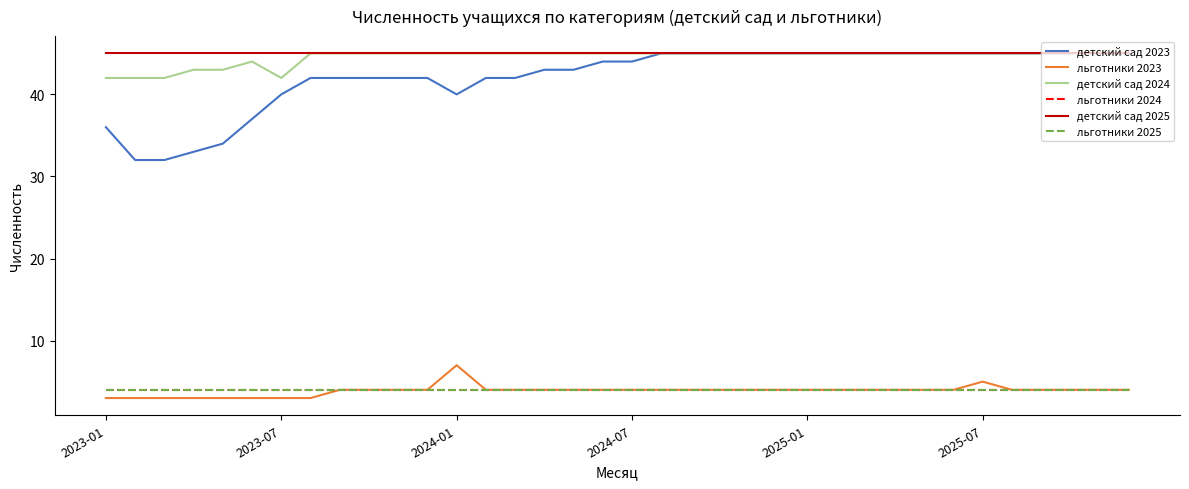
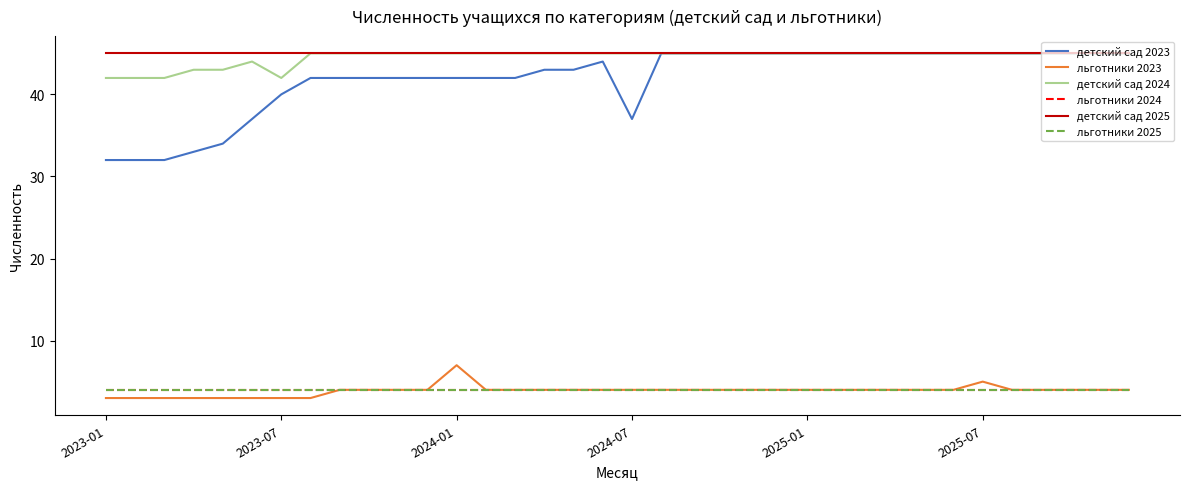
  {
    "детский сад 2023": {
-     "2023-01": 36,
+     "2023-01": 32,
      "2023-07": 40,
-     "2024-01": 40,
-     "2024-07": 44
+     "2024-01": 42,
+     "2024-07": 37
    },
    "льготники 2023": {
      "2023-01": 3,
      "2023-07": 3,
      "2024-01": 7,
      "2025-07": 5
    },
    "детский сад 2024": {
      "2023-01": 42,
      "2023-07": 42
    },
    "льготники 2025": {
      "2023-01": 4,
      "2023-07": 4,
      "2024-01": 4,
      "2025-07": 4
    },
    "детский сад 2025": {
      "2023-01": 45,
      "2023-07": 45
    }
  }
